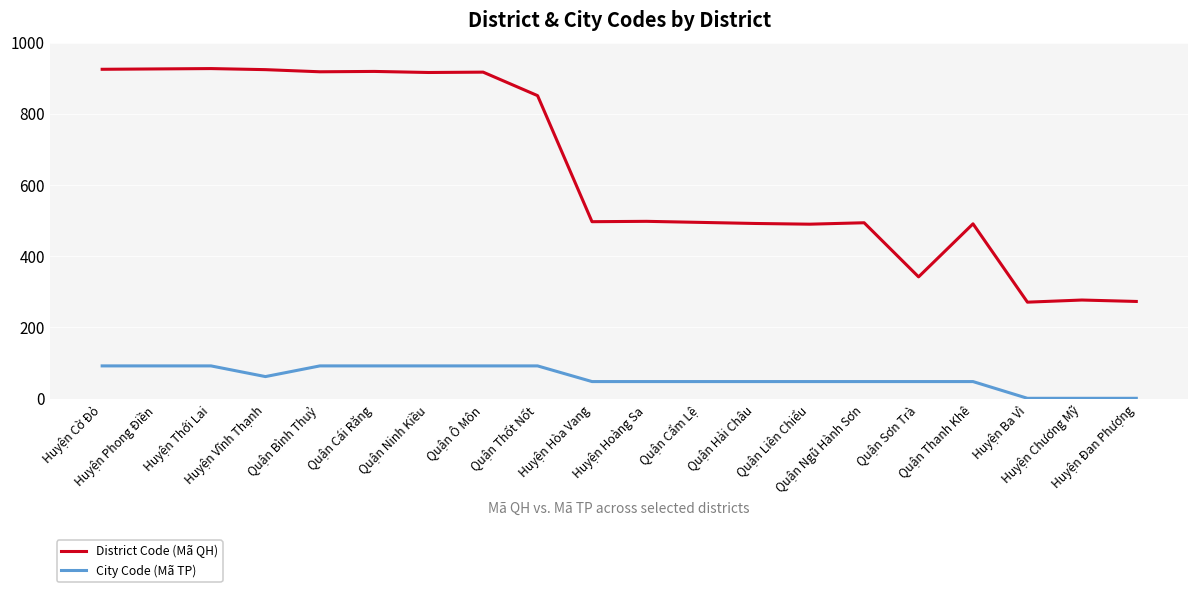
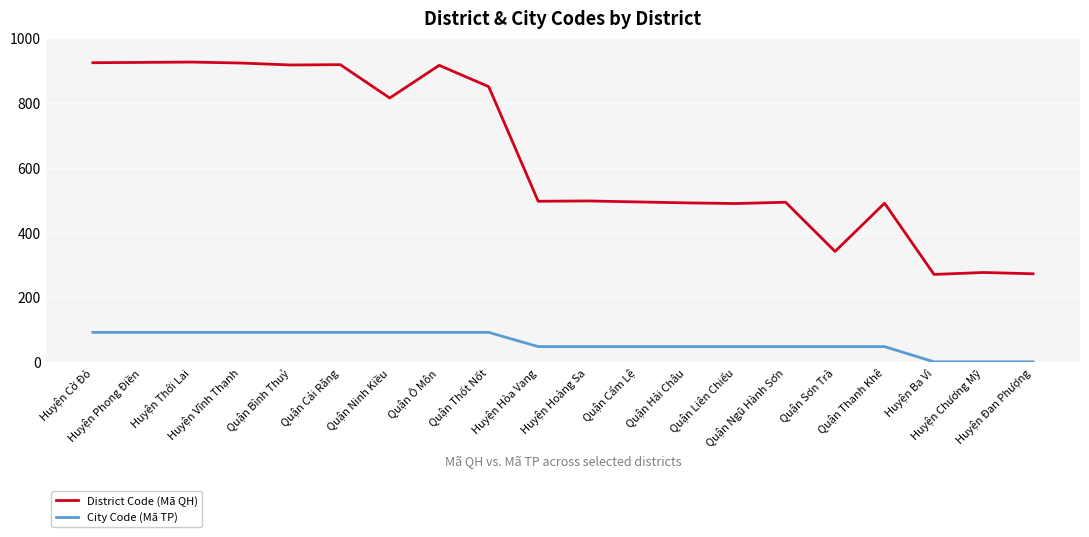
  {
    "District Code (Mã QH)": {
      "Huyện Cờ Đỏ": 930,
      "Huyện Phong Điền": 930,
      "Huyện Thới Lai": 930,
      "Huyện Vĩnh Thạnh": 920,
      "Quận Bình Thuỷ": 920,
      "Quận Cái Răng": 920,
-     "Quận Ninh Kiều": 920,
+     "Quận Ninh Kiều": 820,
      "Quận Ô Môn": 920,
      "Quận Thốt Nốt": 850,
      "Huyện Hòa Vang": 500,
      "Huyện Hoàng Sa": 500,
      "Quận Cẩm Lệ": 500,
      "Quận Hải Châu": 490,
      "Quận Liên Chiểu": 490,
      "Quận Ngũ Hành Sơn": 490,
      "Quận Sơn Trà": 340,
      "Quận Thanh Khê": 490,
      "Huyện Ba Vì": 270,
      "Huyện Chương Mỹ": 280,
      "Huyện Đan Phượng": 270
    },
    "City Code (Mã TP)": {
      "Huyện Cờ Đỏ": 90,
      "Huyện Phong Điền": 90,
      "Huyện Thới Lai": 90,
-     "Huyện Vĩnh Thạnh": 60,
+     "Huyện Vĩnh Thạnh": 90,
      "Quận Bình Thuỷ": 90,
      "Quận Cái Răng": 90,
      "Quận Ninh Kiều": 90,
      "Quận Ô Môn": 90,
      "Quận Thốt Nốt": 90,
      "Huyện Hòa Vang": 50,
      "Huyện Hoàng Sa": 50,
      "Quận Cẩm Lệ": 50,
      "Quận Hải Châu": 50,
      "Quận Liên Chiểu": 50,
      "Quận Ngũ Hành Sơn": 50,
      "Quận Sơn Trà": 50,
      "Quận Thanh Khê": 50,
      "Huyện Ba Vì": 0,
      "Huyện Chương Mỹ": 0,
      "Huyện Đan Phượng": 0
    }
  }
